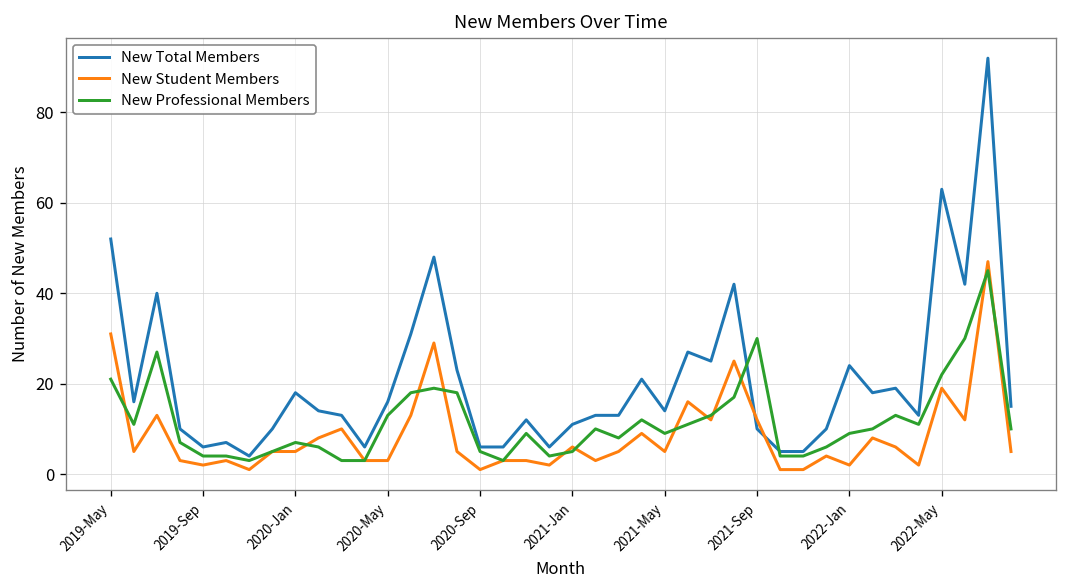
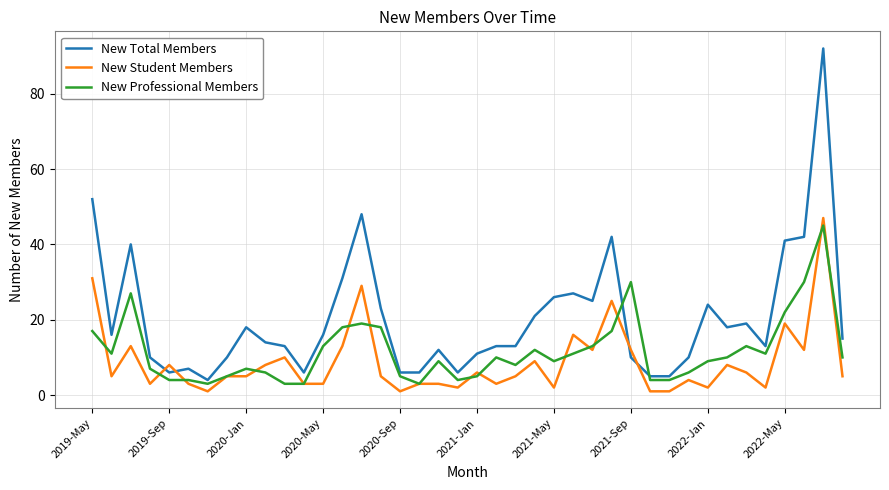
  {
    "New Total Members": {
      "2019-May": 52,
      "2019-Sep": 6,
      "2020-Jan": 18,
      "2020-May": 16,
      "2020-Sep": 6,
      "2021-Jan": 11,
-     "2021-May": 14,
+     "2021-May": 26,
      "2021-Sep": 10,
      "2022-Jan": 24,
-     "2022-May": 63
+     "2022-May": 41
    },
    "New Student Members": {
      "2019-May": 31,
-     "2019-Sep": 2,
+     "2019-Sep": 8,
      "2020-Jan": 5,
      "2020-May": 3,
      "2020-Sep": 1,
      "2021-Jan": 6,
-     "2021-May": 5,
+     "2021-May": 2,
      "2021-Sep": 12,
      "2022-Jan": 2,
      "2022-May": 19
    },
    "New Professional Members": {
-     "2019-May": 21,
+     "2019-May": 17,
      "2019-Sep": 4,
      "2020-Jan": 7,
      "2020-May": 13,
      "2020-Sep": 5,
      "2021-Jan": 5,
      "2021-May": 9,
      "2021-Sep": 30,
      "2022-Jan": 9,
      "2022-May": 22
    }
  }
